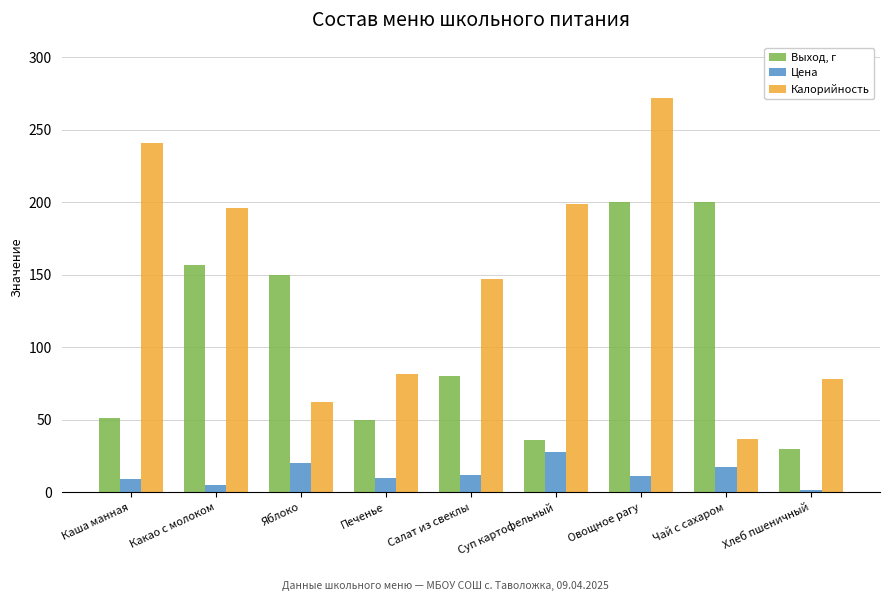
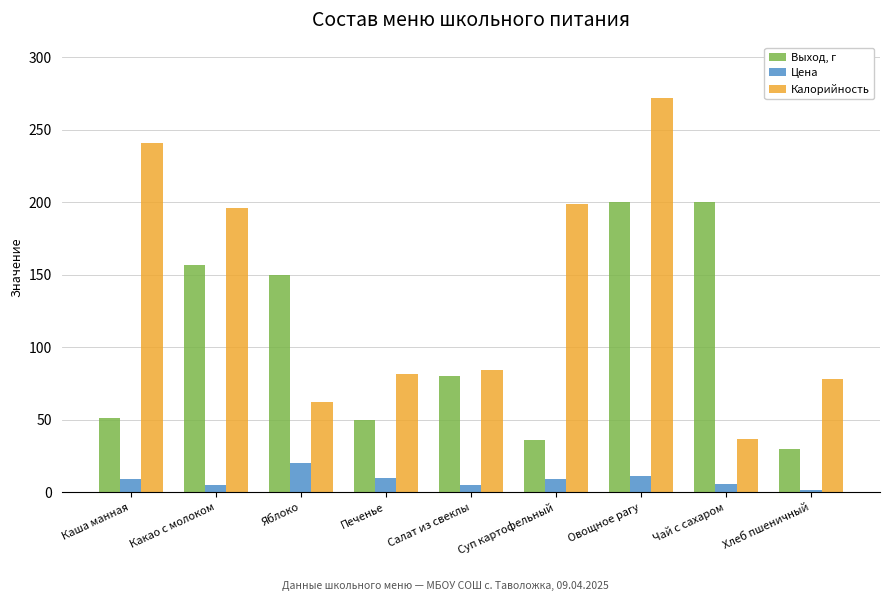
  {
    "Выход, г": {
      "Каша манная": 51,
      "Какао с молоком": 157,
      "Яблоко": 150,
      "Печенье": 50,
      "Салат из свеклы": 80,
      "Суп картофельный": 36,
      "Овощное рагу": 200,
      "Чай с сахаром": 200,
      "Хлеб пшеничный": 30
    },
    "Цена": {
      "Каша манная": 9,
      "Какао с молоком": 5,
      "Яблоко": 21,
      "Печенье": 10,
-     "Салат из свеклы": 12,
-     "Суп картофельный": 28,
+     "Салат из свеклы": 5,
+     "Суп картофельный": 9,
      "Овощное рагу": 11,
-     "Чай с сахаром": 17
+     "Чай с сахаром": 6
    },
    "Калорийность": {
      "Каша манная": 241,
      "Какао с молоком": 196,
      "Яблоко": 62,
      "Печенье": 81,
-     "Салат из свеклы": 147,
+     "Салат из свеклы": 84,
      "Суп картофельный": 199,
      "Овощное рагу": 272,
      "Чай с сахаром": 37,
      "Хлеб пшеничный": 78
    }
  }
